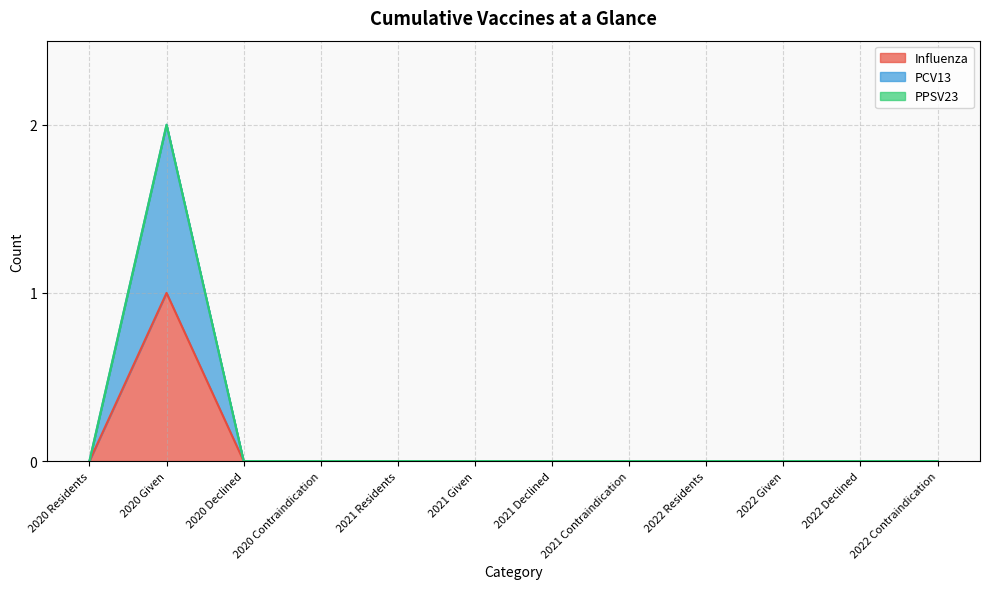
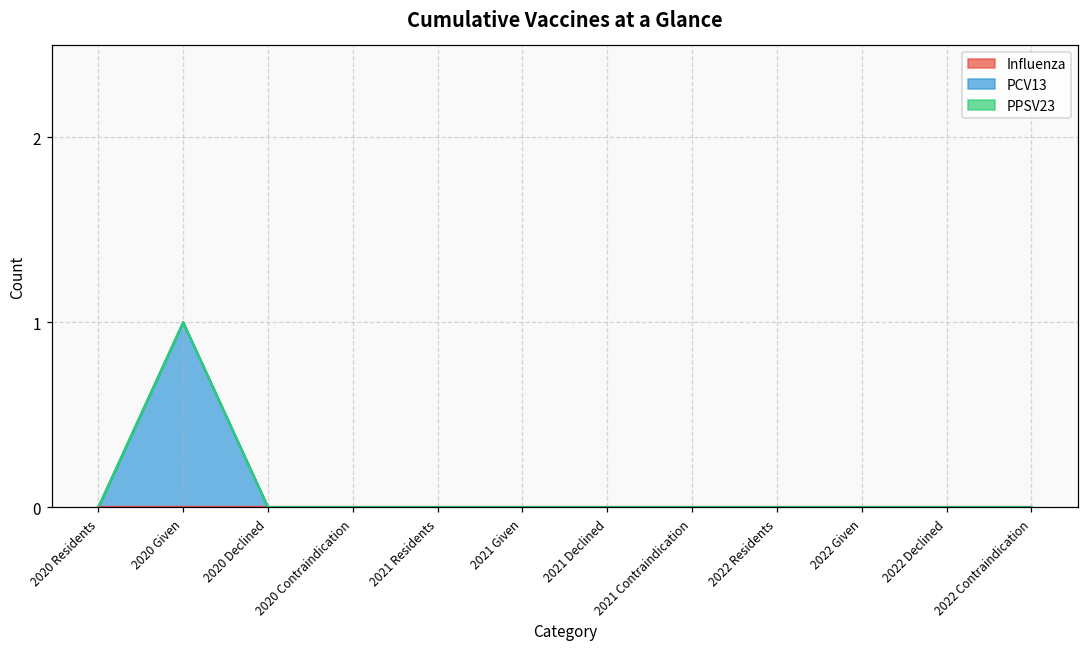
  {
    "Influenza": {
-     "2020 Given": 1
+     "2020 Given": 0
    },
    "PPSV23": {
      "2020 Given": 1
    }
  }
